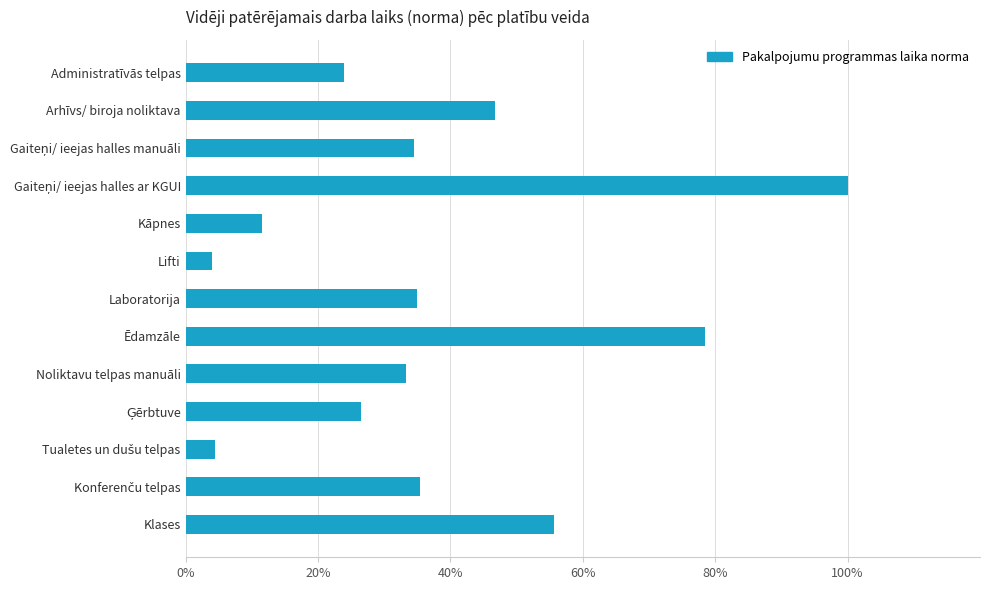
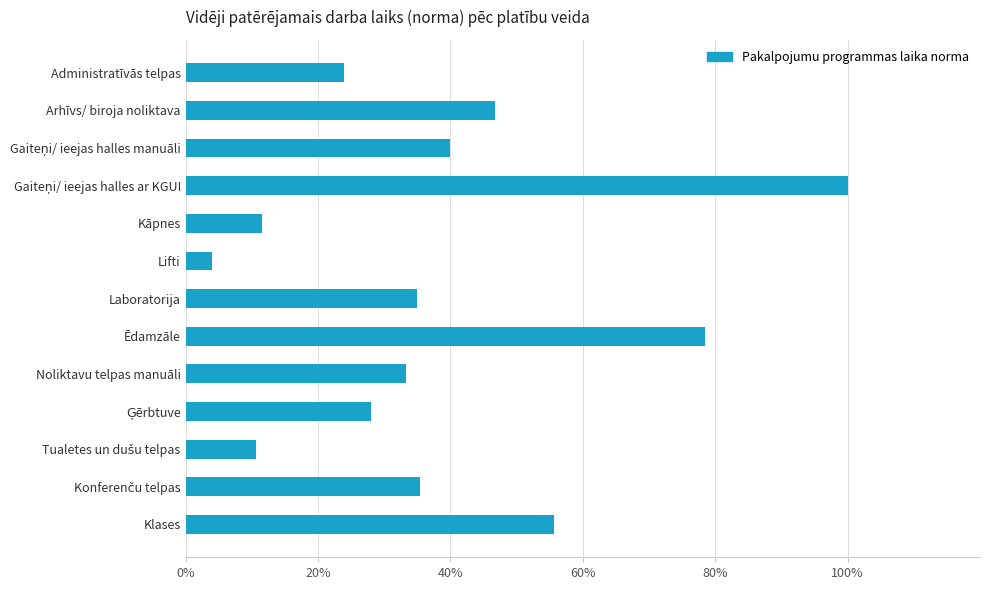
  {
    "Administratīvās telpas": "24%",
    "Arhīvs/ biroja noliktava": "47%",
-   "Gaiteņi/ ieejas halles manuāli": "35%",
+   "Gaiteņi/ ieejas halles manuāli": "40%",
    "Gaiteņi/ ieejas halles ar KGUI": "100%",
    "Kāpnes": "12%",
    "Lifti": "4%",
    "Laboratorija": "35%",
    "Ēdamzāle": "79%",
    "Noliktavu telpas manuāli": "33%",
-   "Ģērbtuve": "27%",
-   "Tualetes un dušu telpas": "4%",
+   "Ģērbtuve": "28%",
+   "Tualetes un dušu telpas": "11%",
    "Konferenču telpas": "35%",
    "Klases": "56%"
  }
